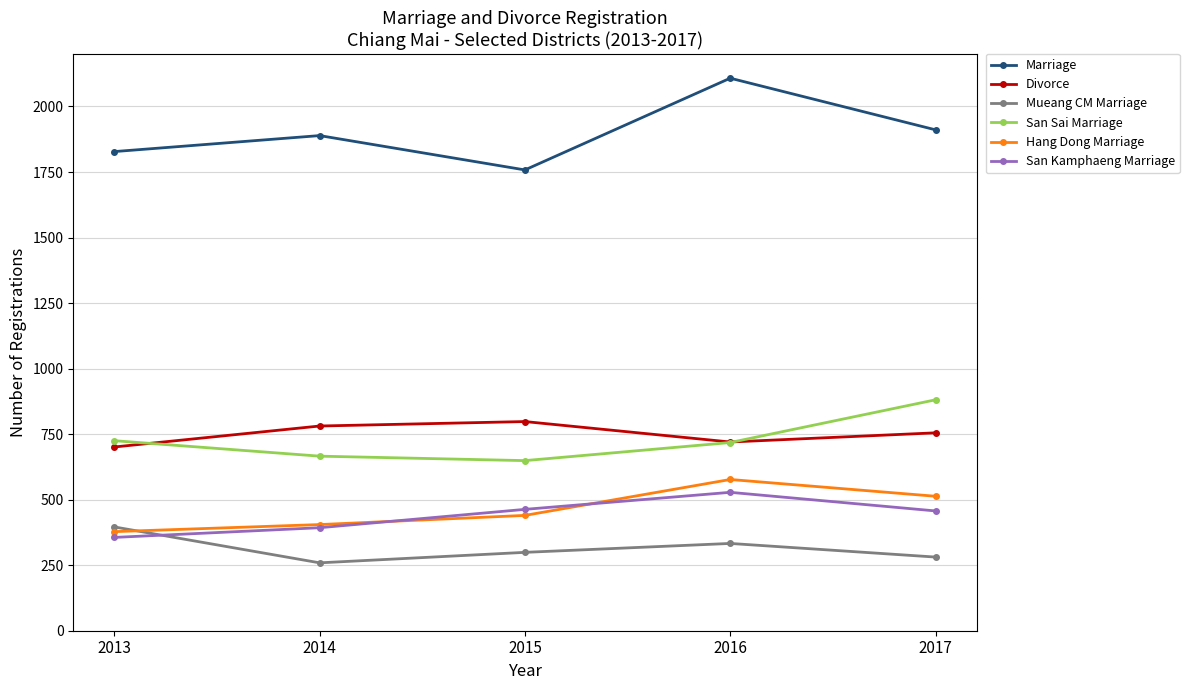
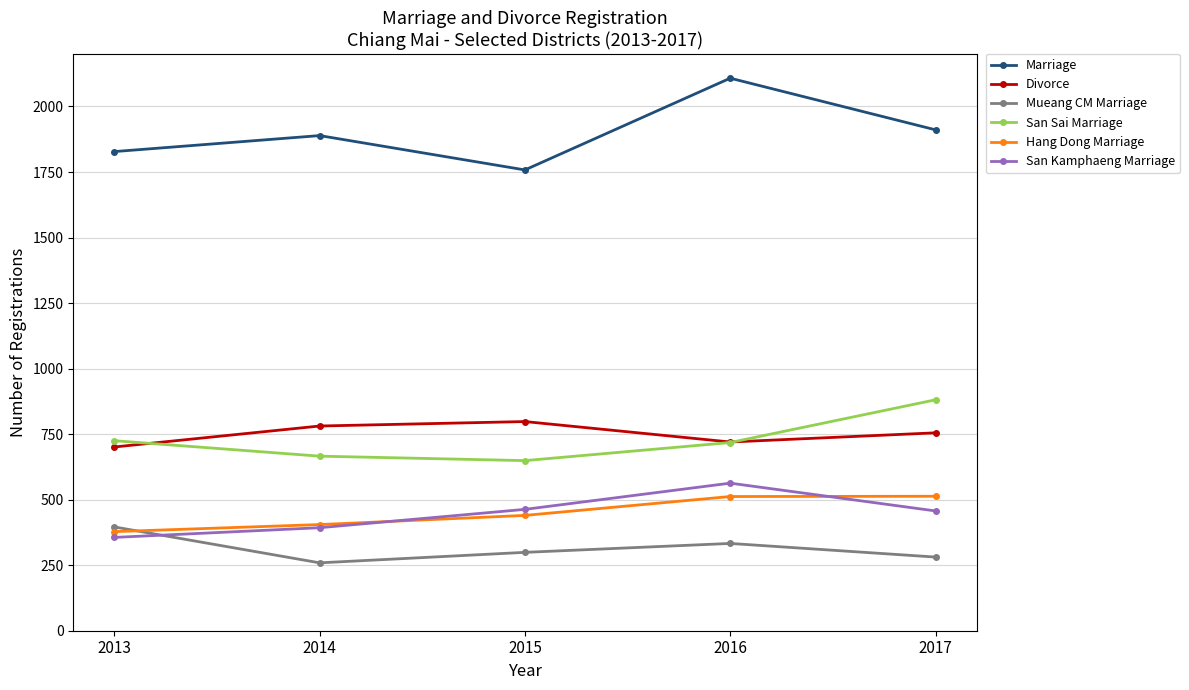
  {
    "Marriage": {
      "2013": 1830,
      "2014": 1890,
      "2015": 1760,
      "2016": 2110,
      "2017": 1910
    },
    "Divorce": {
      "2013": 700,
      "2014": 780,
      "2015": 800,
      "2017": 760
    },
    "Mueang CM Marriage": {
      "2013": 400,
      "2014": 260,
      "2015": 300,
      "2016": 330,
      "2017": 280
    },
    "San Sai Marriage": {
      "2013": 730,
      "2014": 670,
      "2015": 650,
      "2017": 880
    },
    "Hang Dong Marriage": {
      "2013": 380,
      "2014": 410,
      "2015": 440,
-     "2016": 580,
+     "2016": 510,
      "2017": 510
    },
    "San Kamphaeng Marriage": {
      "2013": 360,
      "2014": 390,
      "2015": 460,
-     "2016": 530,
+     "2016": 560,
      "2017": 460
    }
  }
